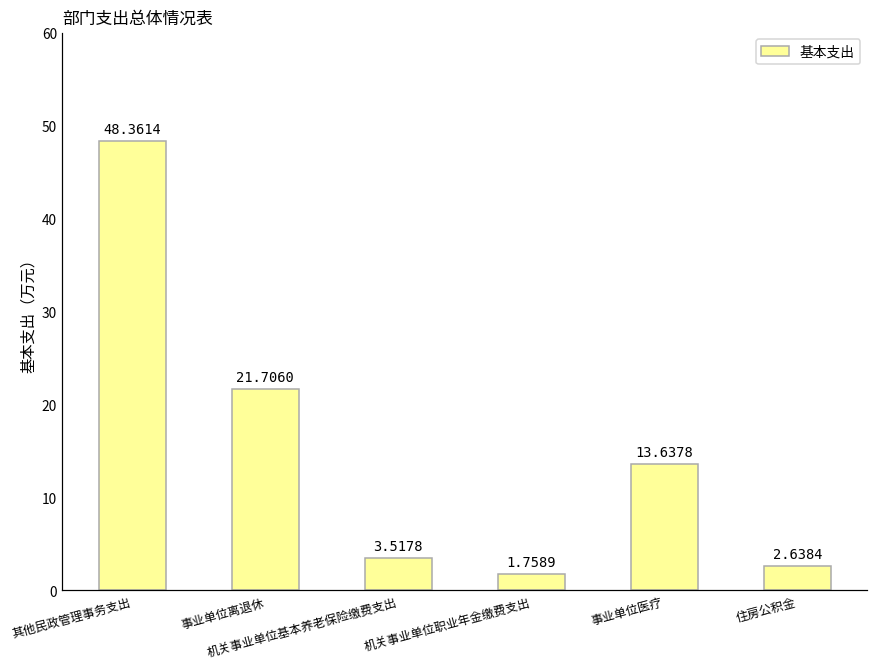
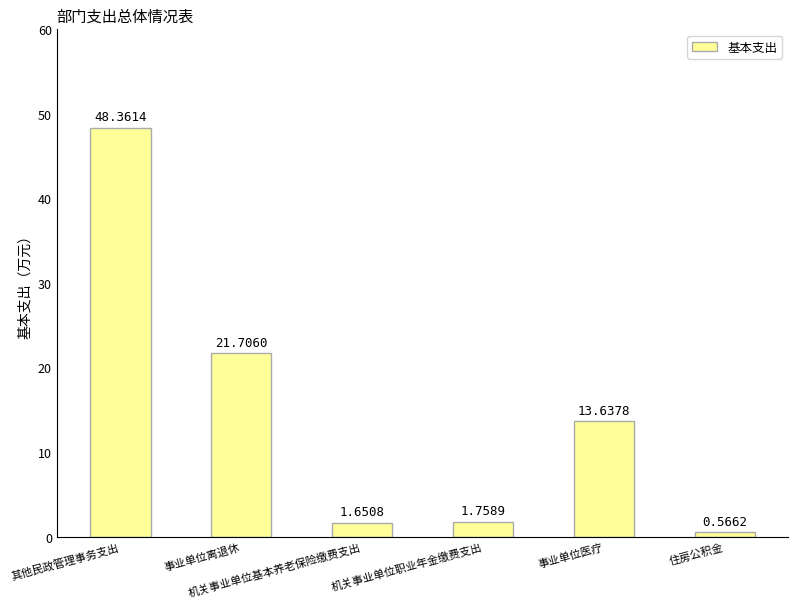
  {
    "其他民政管理事务支出": 48.3614,
    "事业单位离退休": 21.7060,
-   "机关事业单位基本养老保险缴费支出": 3.5178,
+   "机关事业单位基本养老保险缴费支出": 1.6508,
    "机关事业单位职业年金缴费支出": 1.7589,
    "事业单位医疗": 13.6378,
-   "住房公积金": 2.6384
+   "住房公积金": 0.5662
  }
